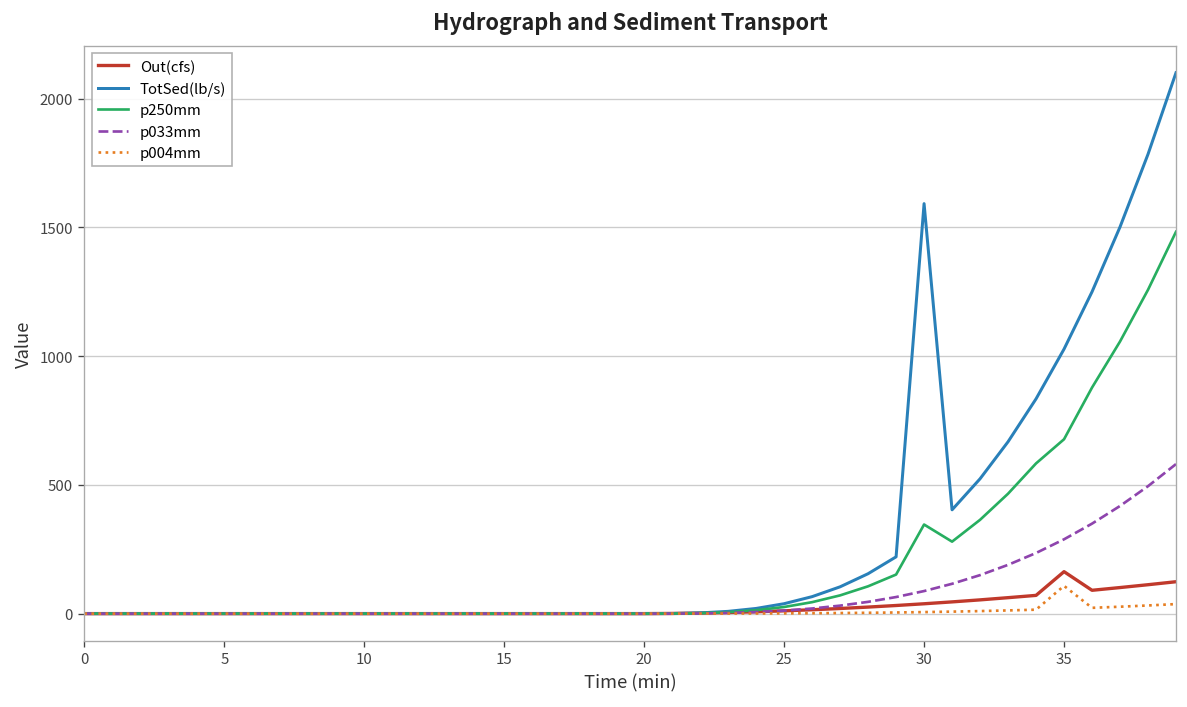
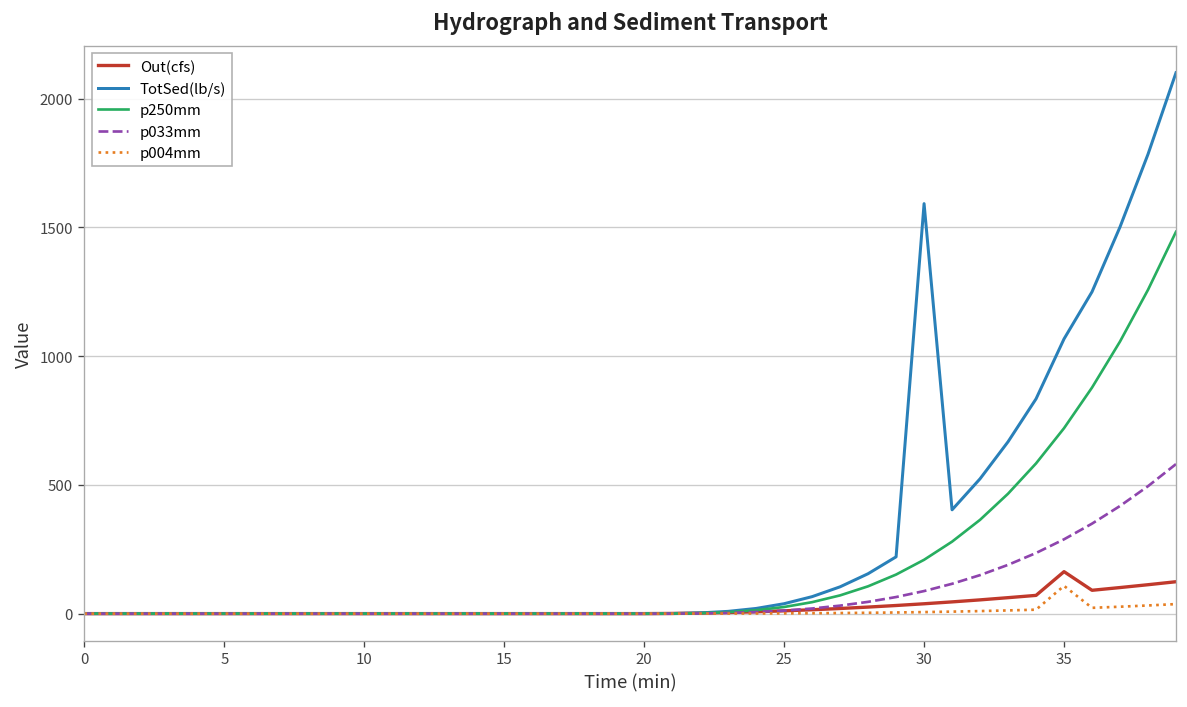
  {
    "Out(cfs)": {
      "30": 40,
      "35": 160
    },
    "TotSed(lb/s)": {
      "25": 40,
      "30": 1590,
-     "35": 1030
+     "35": 1070
    },
    "p250mm": {
      "25": 30,
-     "30": 350,
-     "35": 680
+     "30": 210,
+     "35": 720
    },
    "p033mm": {
      "30": 90,
      "35": 290
    },
    "p004mm": {
      "30": 10,
      "35": 110
    }
  }
